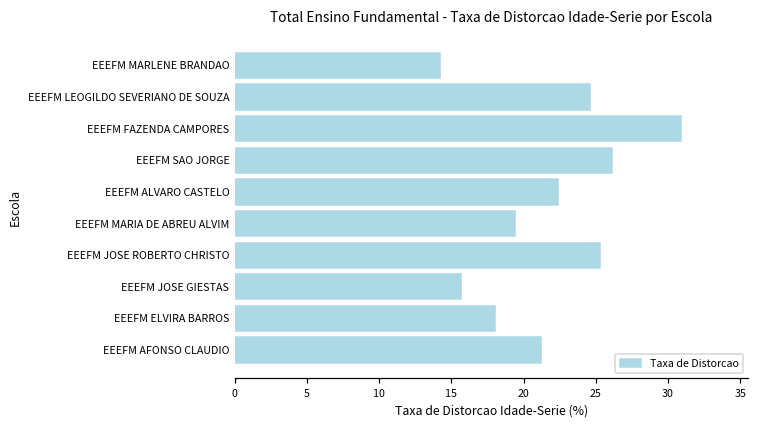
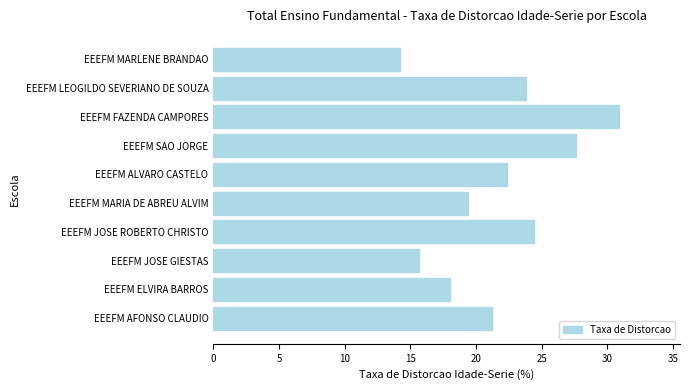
  {
    "EEEFM MARLENE BRANDAO": 14.2,
-   "EEEFM LEOGILDO SEVERIANO DE SOUZA": 24.6,
+   "EEEFM LEOGILDO SEVERIANO DE SOUZA": 23.8,
    "EEEFM FAZENDA CAMPORES": 30.9,
-   "EEEFM SAO JORGE": 26.1,
+   "EEEFM SAO JORGE": 27.6,
    "EEEFM ALVARO CASTELO": 22.4,
    "EEEFM MARIA DE ABREU ALVIM": 19.4,
-   "EEEFM JOSE ROBERTO CHRISTO": 25.3,
+   "EEEFM JOSE ROBERTO CHRISTO": 24.4,
    "EEEFM JOSE GIESTAS": 15.7,
    "EEEFM ELVIRA BARROS": 18.0,
    "EEEFM AFONSO CLAUDIO": 21.2
  }
